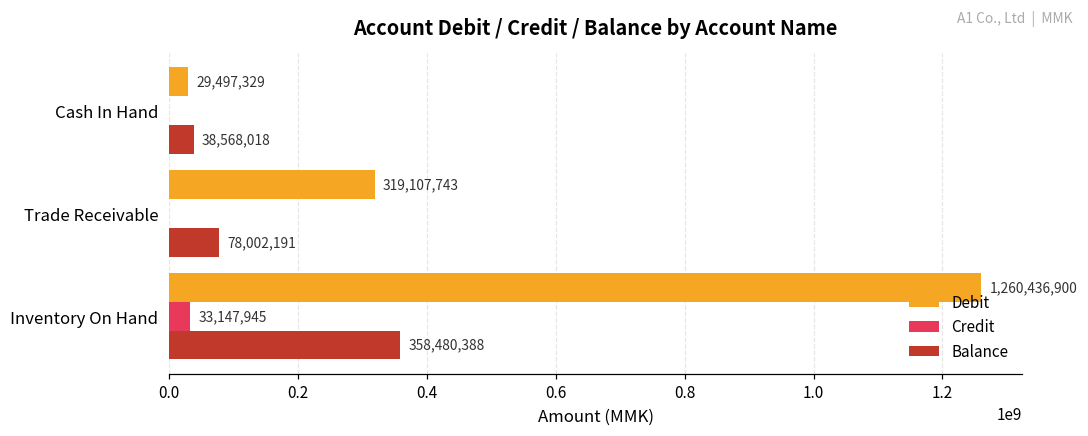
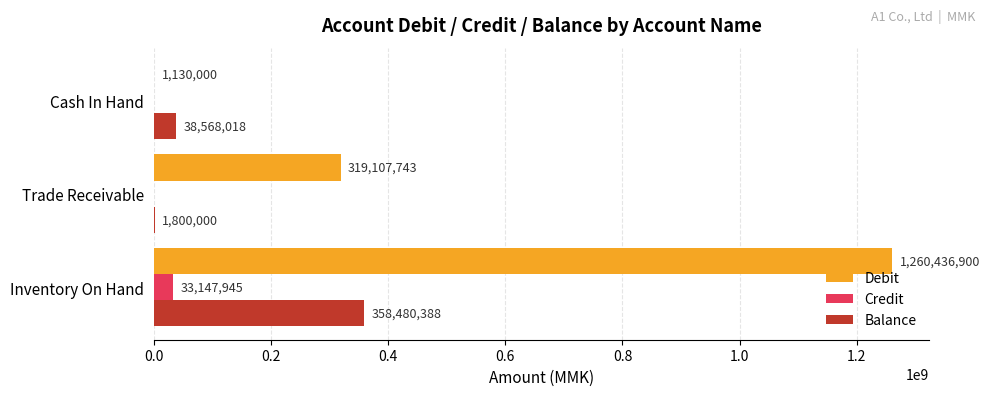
  {
    "Debit": {
-     "Cash In Hand": "29,497,329",
+     "Cash In Hand": "1,130,000",
      "Trade Receivable": "319,107,743",
      "Inventory On Hand": "1,260,436,900"
    },
    "Credit": {
      "Inventory On Hand": "33,147,945"
    },
    "Balance": {
      "Cash In Hand": "38,568,018",
-     "Trade Receivable": "78,002,191",
+     "Trade Receivable": "1,800,000",
      "Inventory On Hand": "358,480,388"
    }
  }
